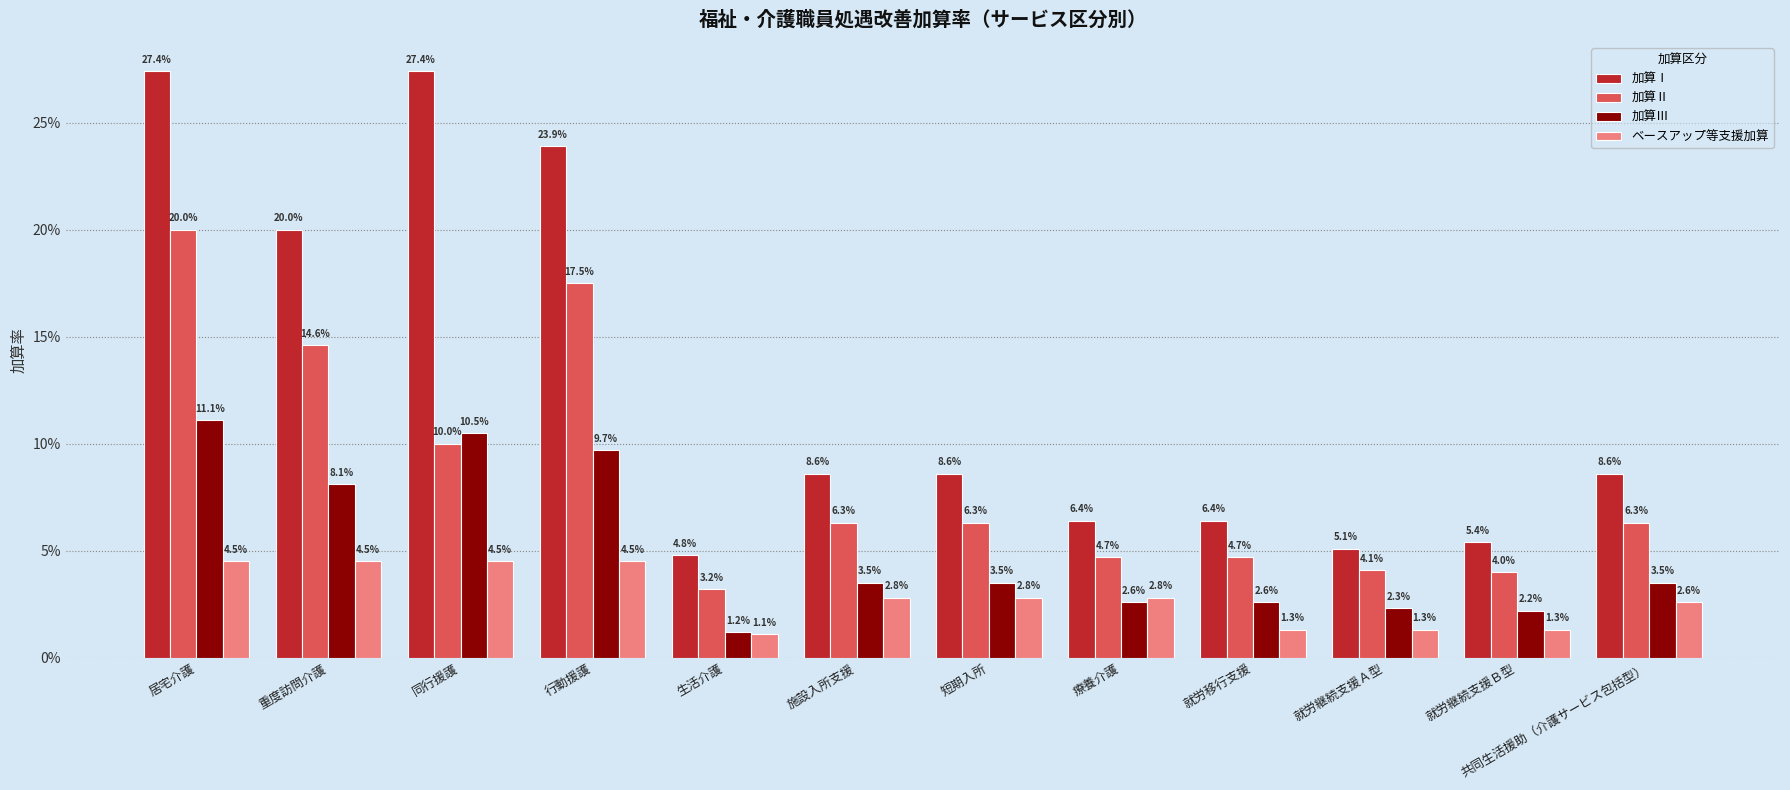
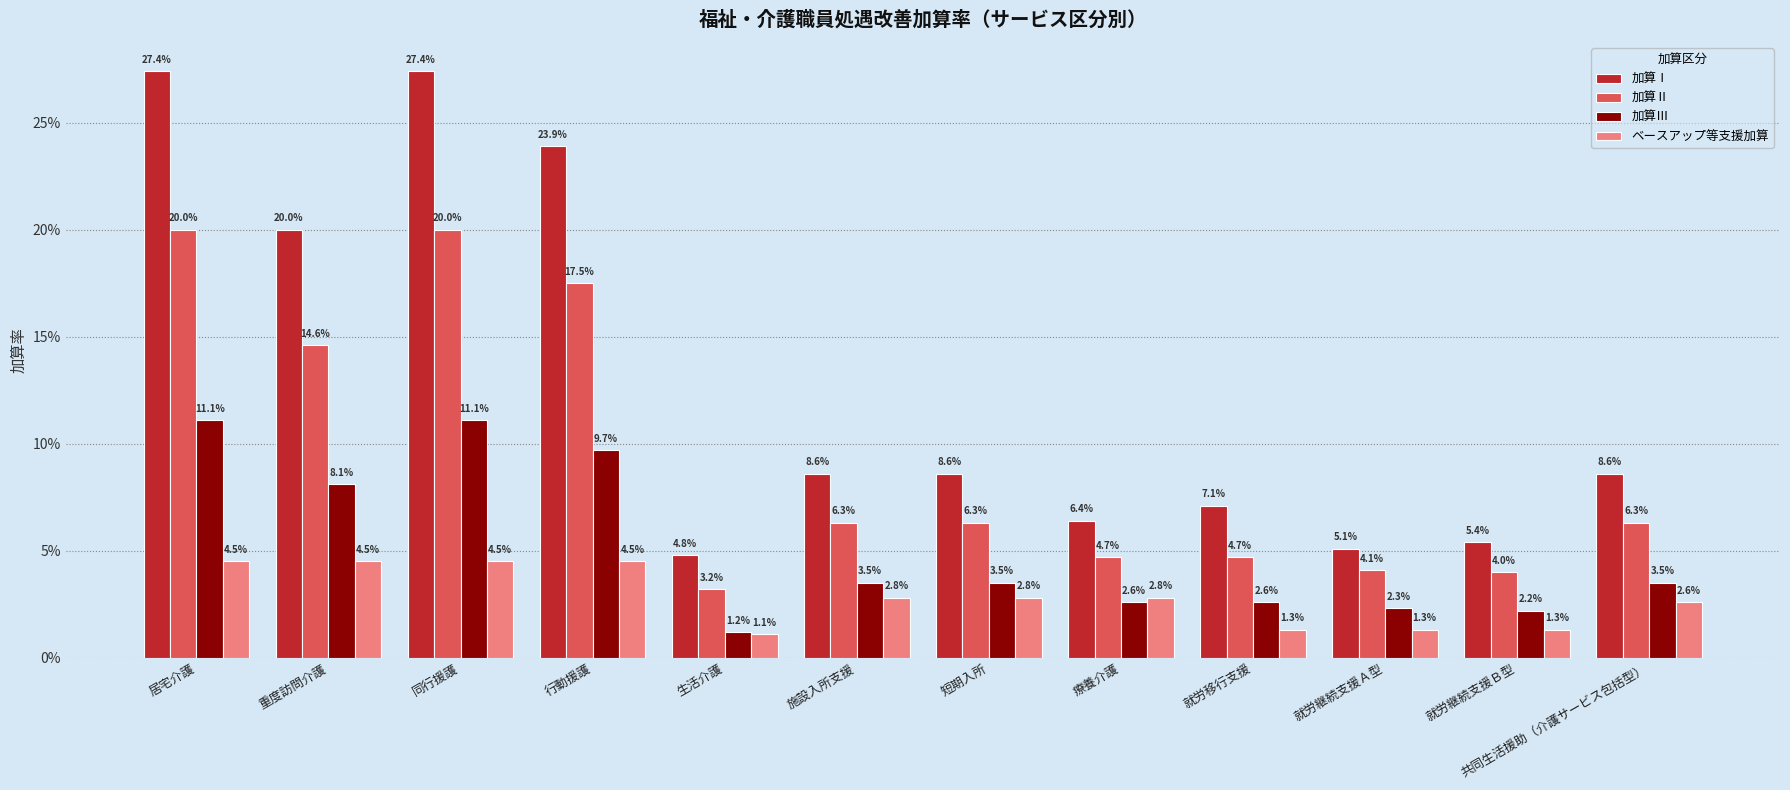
  {
    "加算Ⅰ": {
      "居宅介護": "27.4%",
      "重度訪問介護": "20.0%",
      "同行援護": "27.4%",
      "行動援護": "23.9%",
      "生活介護": "4.8%",
      "施設入所支援": "8.6%",
      "短期入所": "8.6%",
      "療養介護": "6.4%",
-     "就労移行支援": "6.4%",
+     "就労移行支援": "7.1%",
      "就労継続支援Ａ型": "5.1%",
      "就労継続支援Ｂ型": "5.4%",
      "共同生活援助（介護サービス包括型）": "8.6%"
    },
    "加算Ⅱ": {
      "居宅介護": "20.0%",
      "重度訪問介護": "14.6%",
-     "同行援護": "10.0%",
+     "同行援護": "20.0%",
      "行動援護": "17.5%",
      "生活介護": "3.2%",
      "施設入所支援": "6.3%",
      "短期入所": "6.3%",
      "療養介護": "4.7%",
      "就労移行支援": "4.7%",
      "就労継続支援Ａ型": "4.1%",
      "就労継続支援Ｂ型": "4.0%",
      "共同生活援助（介護サービス包括型）": "6.3%"
    },
    "加算Ⅲ": {
      "居宅介護": "11.1%",
      "重度訪問介護": "8.1%",
-     "同行援護": "10.5%",
+     "同行援護": "11.1%",
      "行動援護": "9.7%",
      "生活介護": "1.2%",
      "施設入所支援": "3.5%",
      "短期入所": "3.5%",
      "療養介護": "2.6%",
      "就労移行支援": "2.6%",
      "就労継続支援Ａ型": "2.3%",
      "就労継続支援Ｂ型": "2.2%",
      "共同生活援助（介護サービス包括型）": "3.5%"
    },
    "ベースアップ等支援加算": {
      "居宅介護": "4.5%",
      "重度訪問介護": "4.5%",
      "同行援護": "4.5%",
      "行動援護": "4.5%",
      "生活介護": "1.1%",
      "施設入所支援": "2.8%",
      "短期入所": "2.8%",
      "療養介護": "2.8%",
      "就労移行支援": "1.3%",
      "就労継続支援Ａ型": "1.3%",
      "就労継続支援Ｂ型": "1.3%",
      "共同生活援助（介護サービス包括型）": "2.6%"
    }
  }
